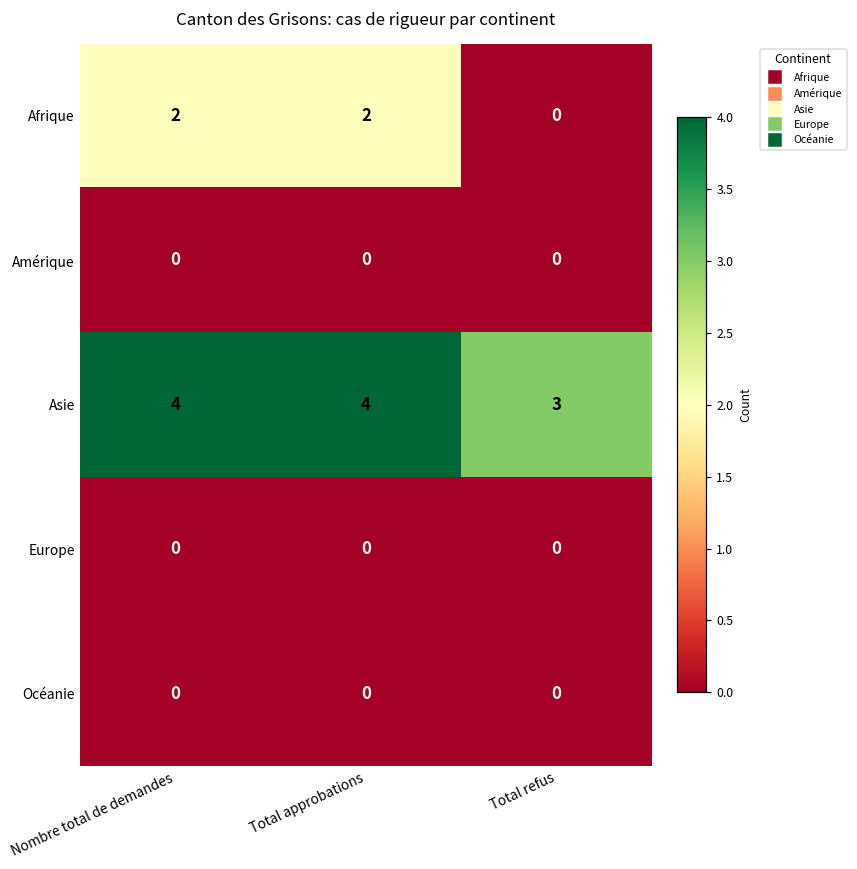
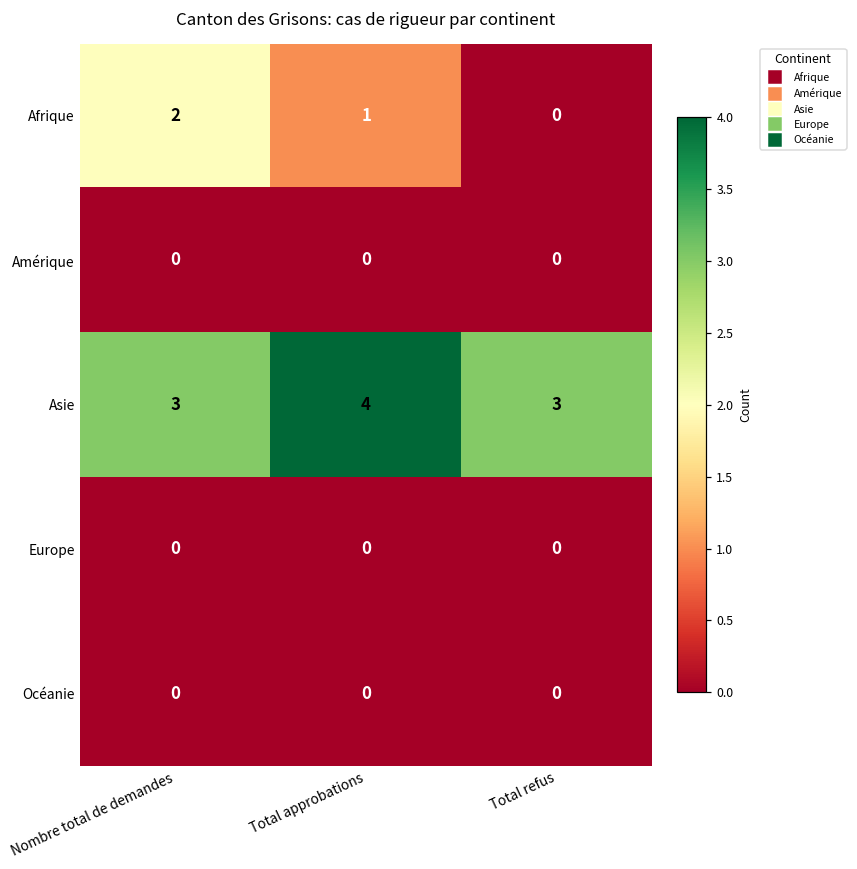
  {
    "Afrique": {
      "Nombre total de demandes": 2,
-     "Total approbations": 2,
+     "Total approbations": 1,
      "Total refus": 0
    },
    "Amérique": {
      "Nombre total de demandes": 0,
      "Total approbations": 0,
      "Total refus": 0
    },
    "Asie": {
-     "Nombre total de demandes": 4,
+     "Nombre total de demandes": 3,
      "Total approbations": 4,
      "Total refus": 3
    },
    "Europe": {
      "Nombre total de demandes": 0,
      "Total approbations": 0,
      "Total refus": 0
    },
    "Océanie": {
      "Nombre total de demandes": 0,
      "Total approbations": 0,
      "Total refus": 0
    }
  }
